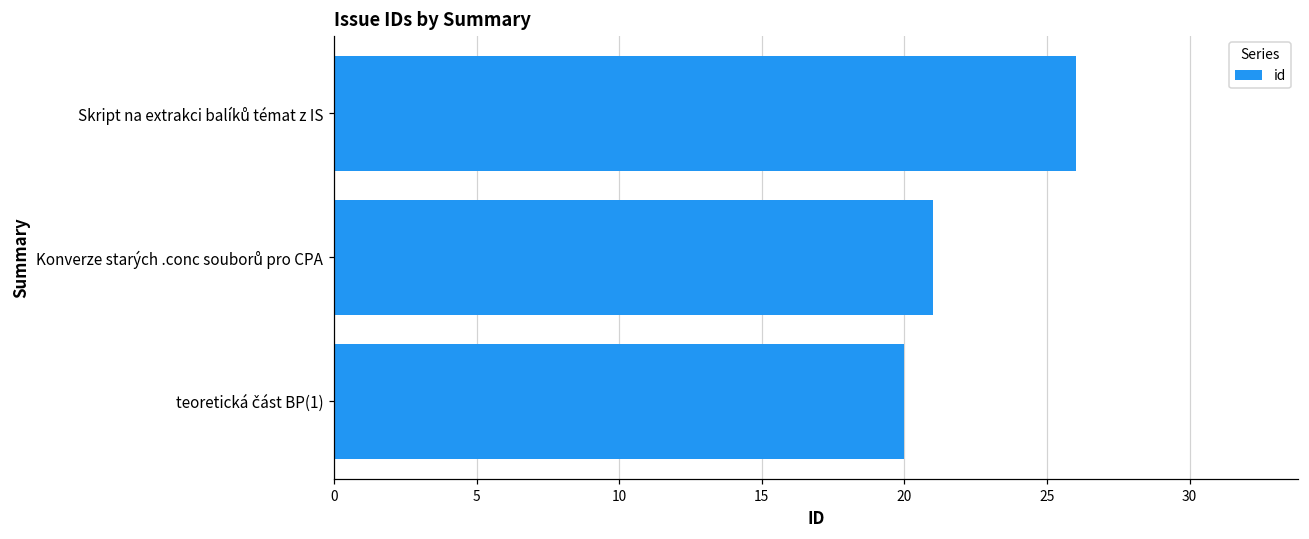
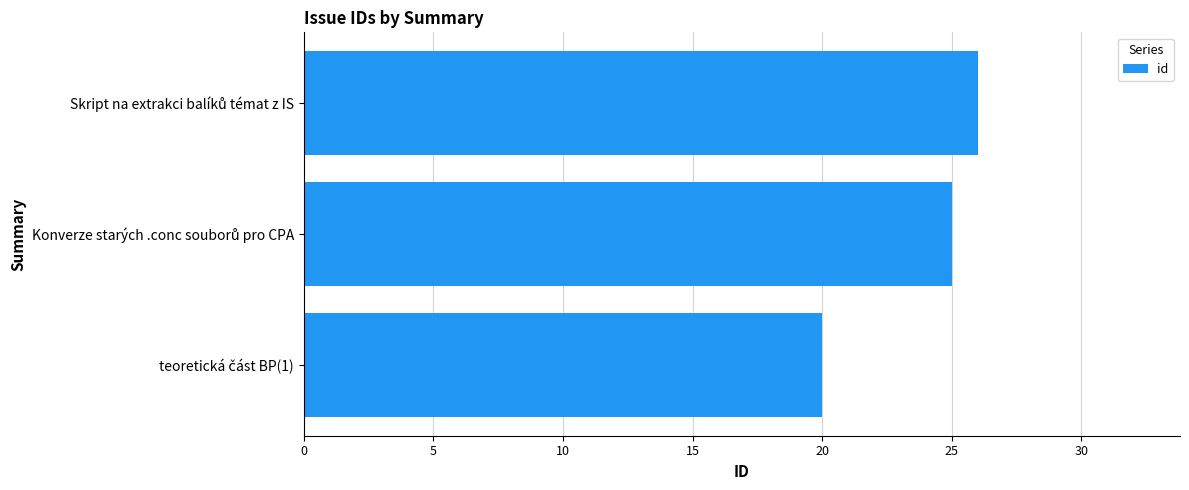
  {
    "Skript na extrakci balíků témat z IS": 26,
-   "Konverze starých .conc souborů pro CPA": 21,
+   "Konverze starých .conc souborů pro CPA": 25,
    "teoretická část BP(1)": 20
  }
